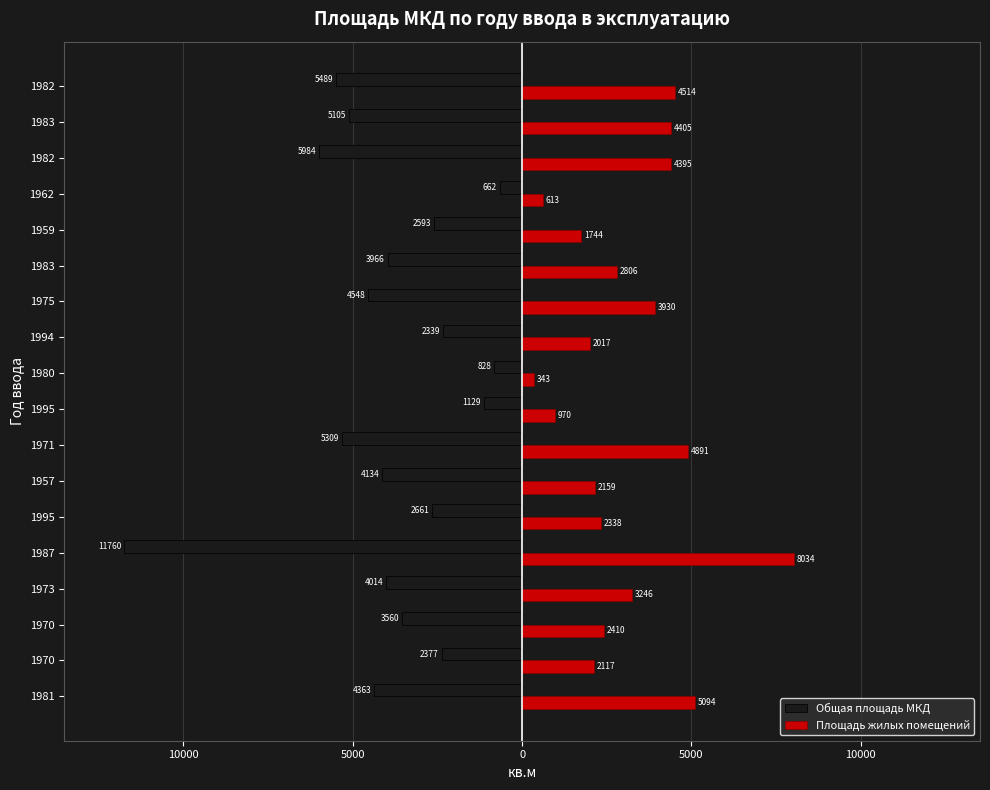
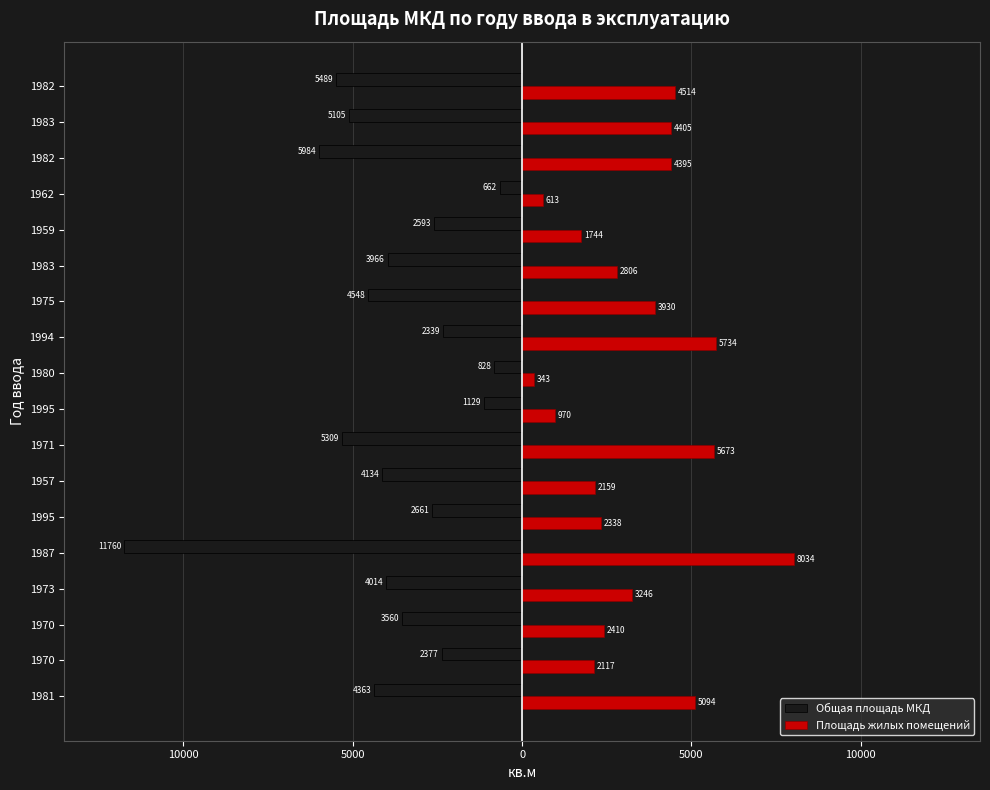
  {
    "Площадь жилых помещений": {
      "1962": 613,
      "1959": 1744,
      "1975": 3930,
-     "1994": 2017,
+     "1994": 5734,
      "1980": 343,
-     "1971": 4891,
+     "1971": 5673,
      "1957": 2159,
      "1987": 8034,
      "1973": 3246,
      "1981": 5094
    }
  }
